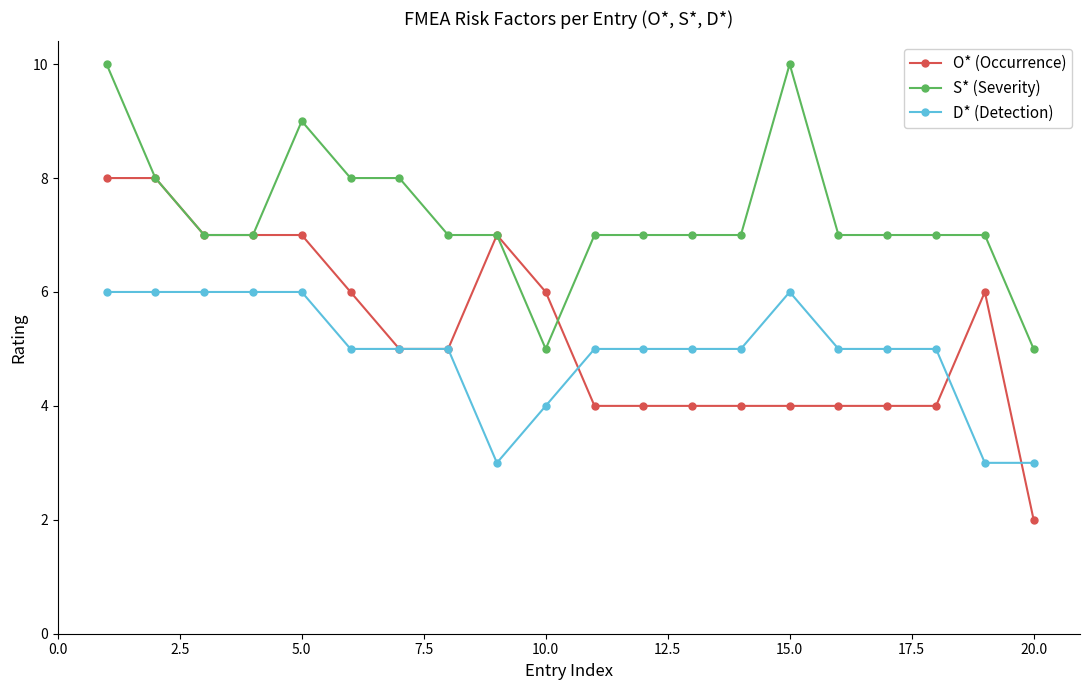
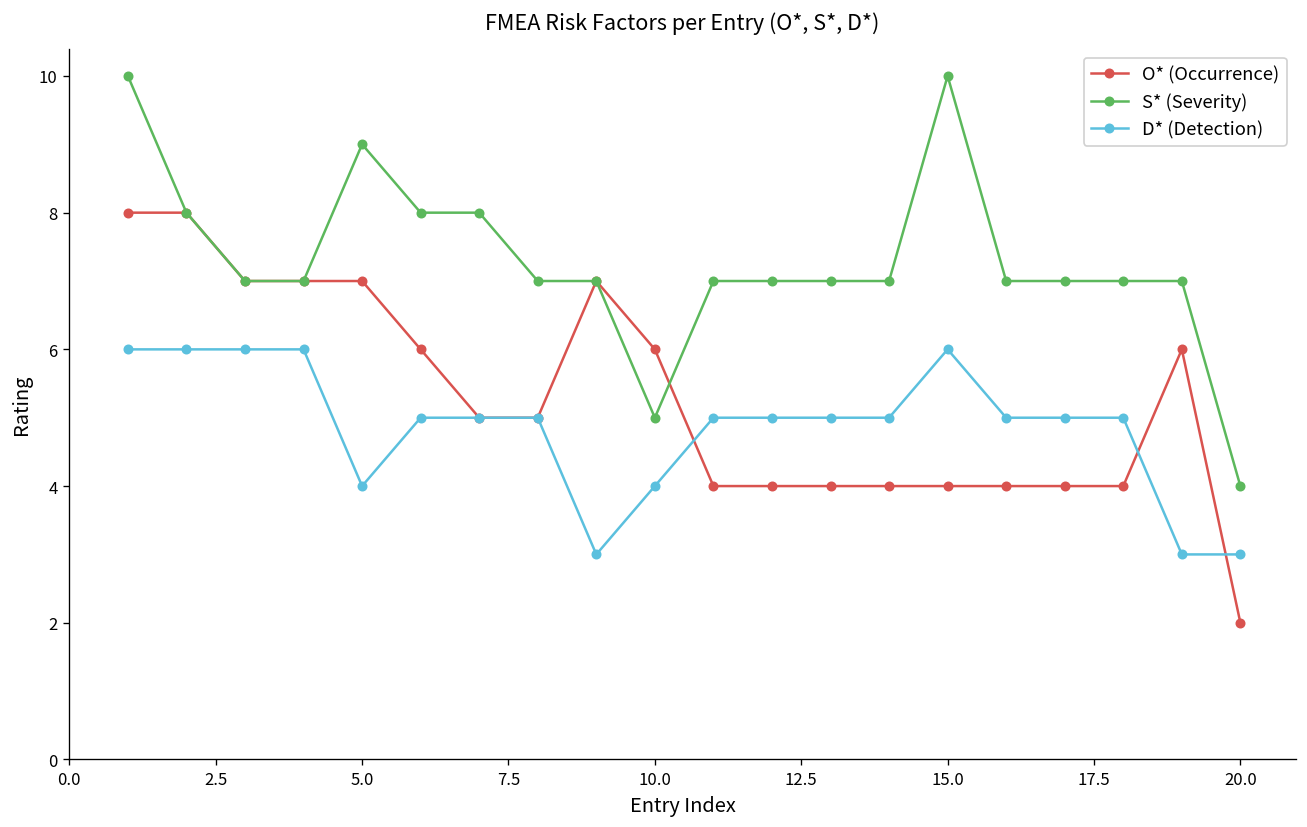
  {
    "O* (Occurrence)": {
      "5.0": 7,
      "10.0": 6,
      "15.0": 4,
      "20.0": 2
    },
    "S* (Severity)": {
      "5.0": 9,
      "10.0": 5,
      "15.0": 10,
-     "20.0": 5
+     "20.0": 4
    },
    "D* (Detection)": {
-     "5.0": 6,
+     "5.0": 4,
      "10.0": 4,
      "15.0": 6,
      "20.0": 3
    }
  }
